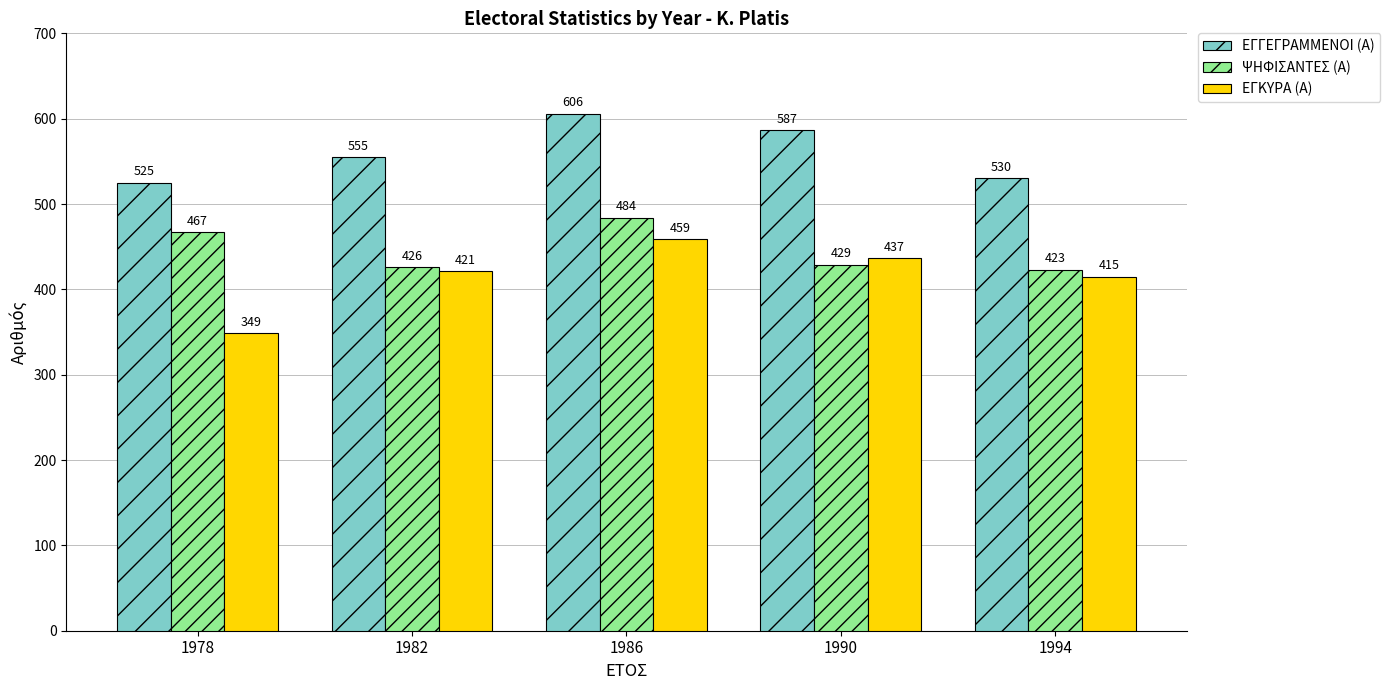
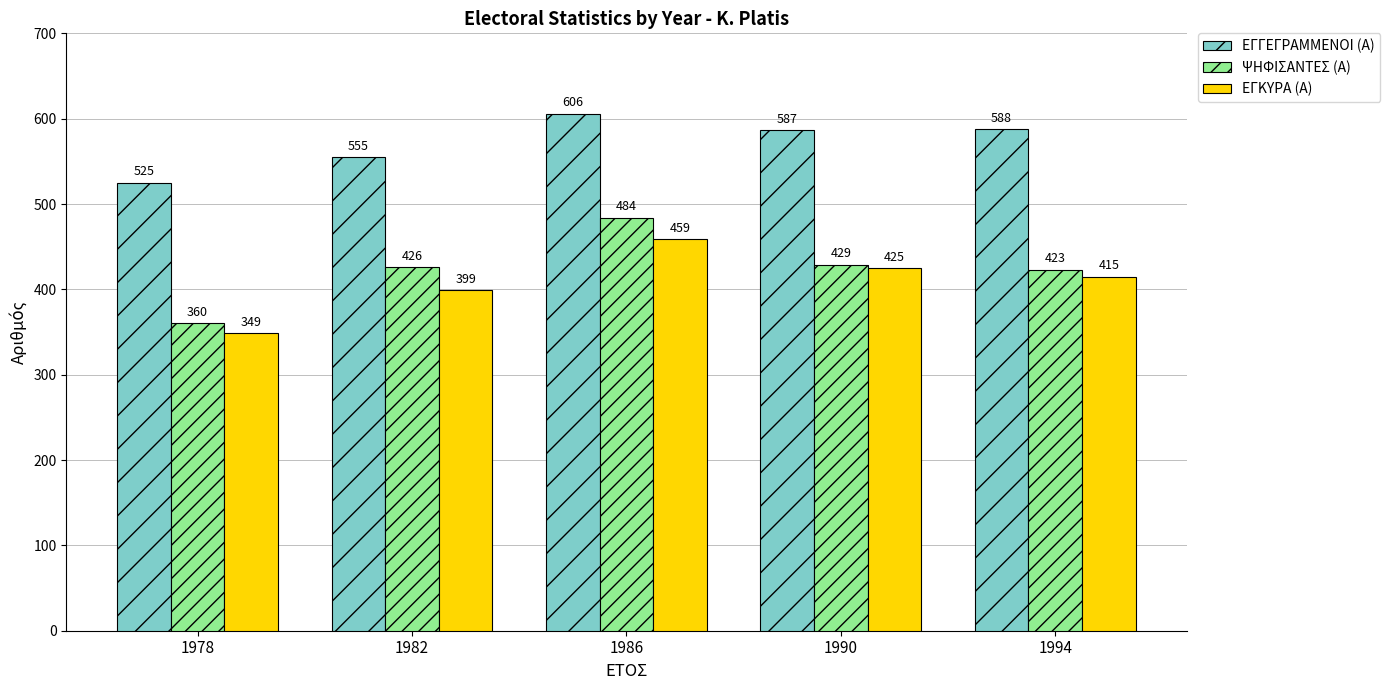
  {
    "ΕΓΓΕΓΡΑΜΜΕΝΟΙ (Α)": {
      "1978": 525,
      "1982": 555,
      "1986": 606,
      "1990": 587,
-     "1994": 530
+     "1994": 588
    },
    "ΨΗΦΙΣΑΝΤΕΣ (Α)": {
-     "1978": 467,
+     "1978": 360,
      "1982": 426,
      "1986": 484,
      "1990": 429,
      "1994": 423
    },
    "ΕΓΚΥΡΑ (Α)": {
      "1978": 349,
-     "1982": 421,
+     "1982": 399,
      "1986": 459,
-     "1990": 437,
+     "1990": 425,
      "1994": 415
    }
  }
